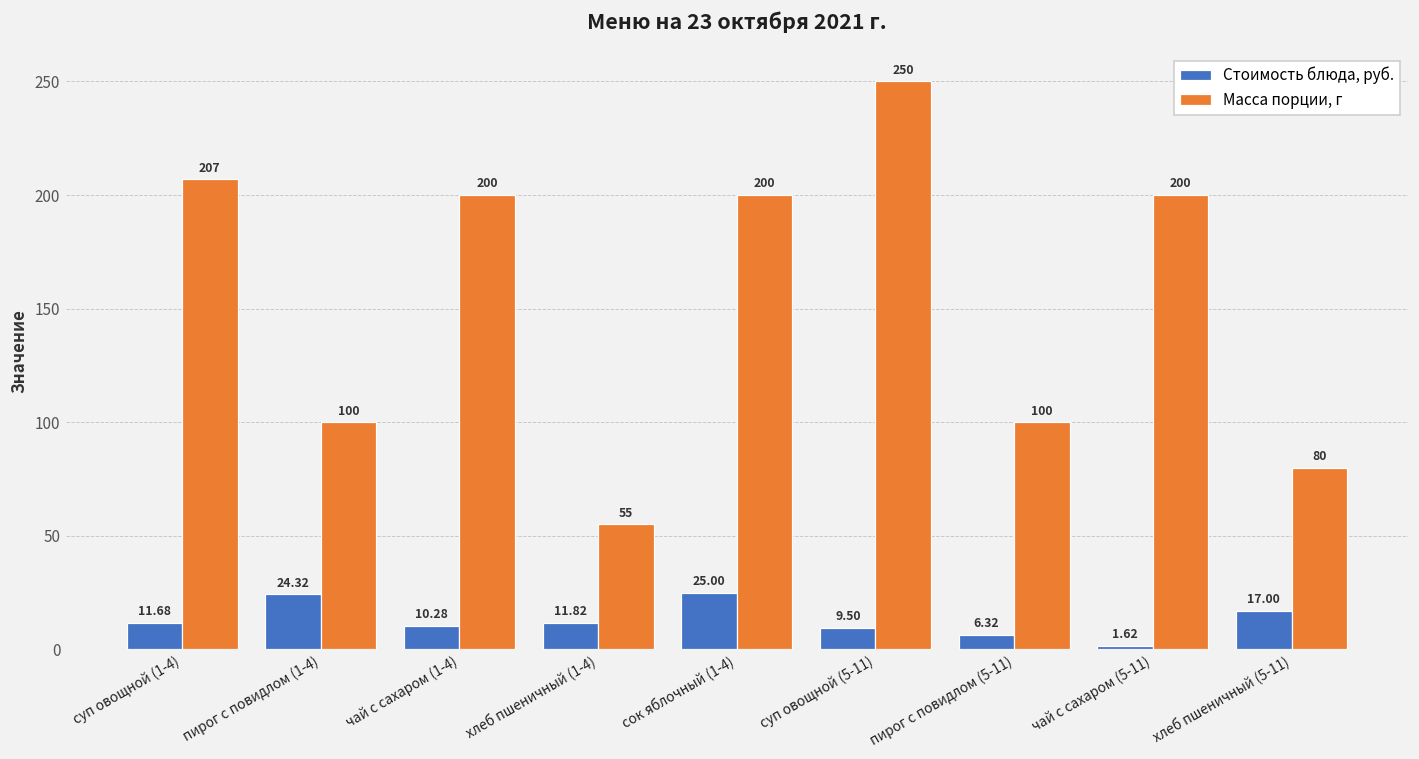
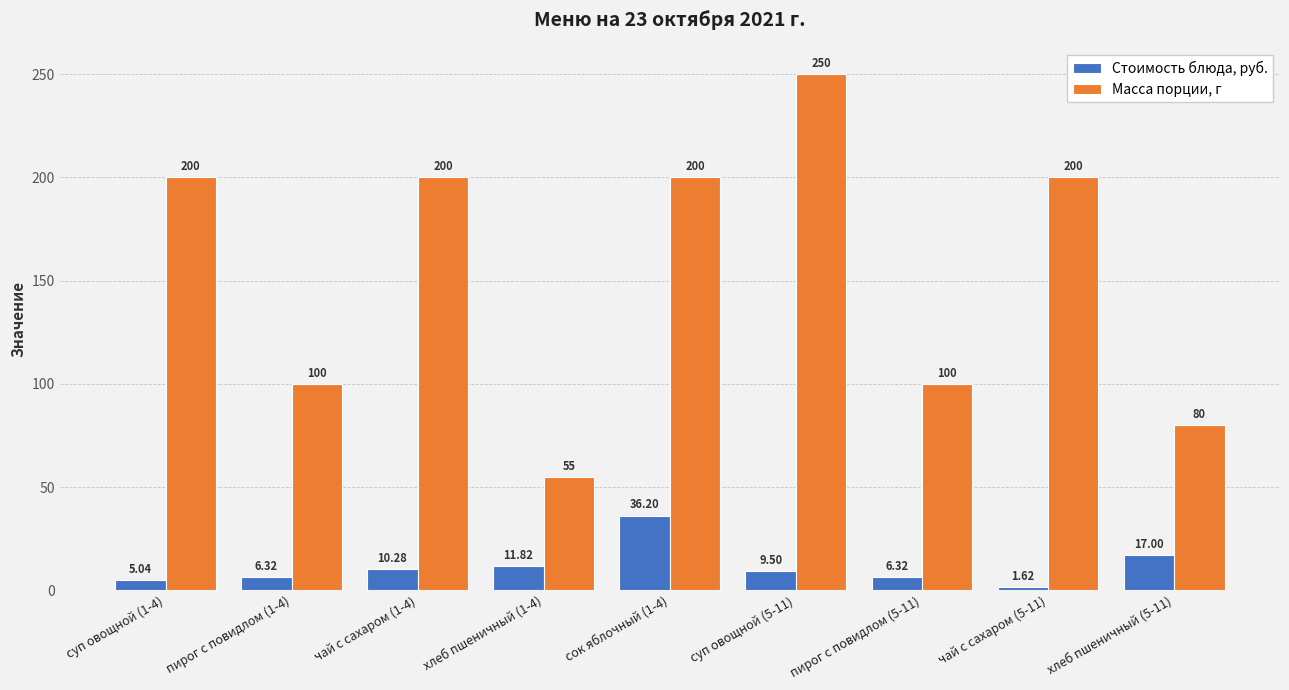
  {
    "Стоимость блюда, руб.": {
-     "суп овощной (1-4)": 11.68,
-     "пирог с повидлом (1-4)": 24.32,
+     "суп овощной (1-4)": 5.04,
+     "пирог с повидлом (1-4)": 6.32,
      "чай с сахаром (1-4)": 10.28,
      "хлеб пшеничный (1-4)": 11.82,
-     "сок яблочный (1-4)": 25.00,
+     "сок яблочный (1-4)": 36.20,
      "суп овощной (5-11)": 9.50,
      "пирог с повидлом (5-11)": 6.32,
      "чай с сахаром (5-11)": 1.62,
      "хлеб пшеничный (5-11)": 17.00
    },
    "Масса порции, г": {
-     "суп овощной (1-4)": 207,
+     "суп овощной (1-4)": 200,
      "пирог с повидлом (1-4)": 100,
      "чай с сахаром (1-4)": 200,
      "хлеб пшеничный (1-4)": 55,
      "сок яблочный (1-4)": 200,
      "суп овощной (5-11)": 250,
      "пирог с повидлом (5-11)": 100,
      "чай с сахаром (5-11)": 200,
      "хлеб пшеничный (5-11)": 80
    }
  }
